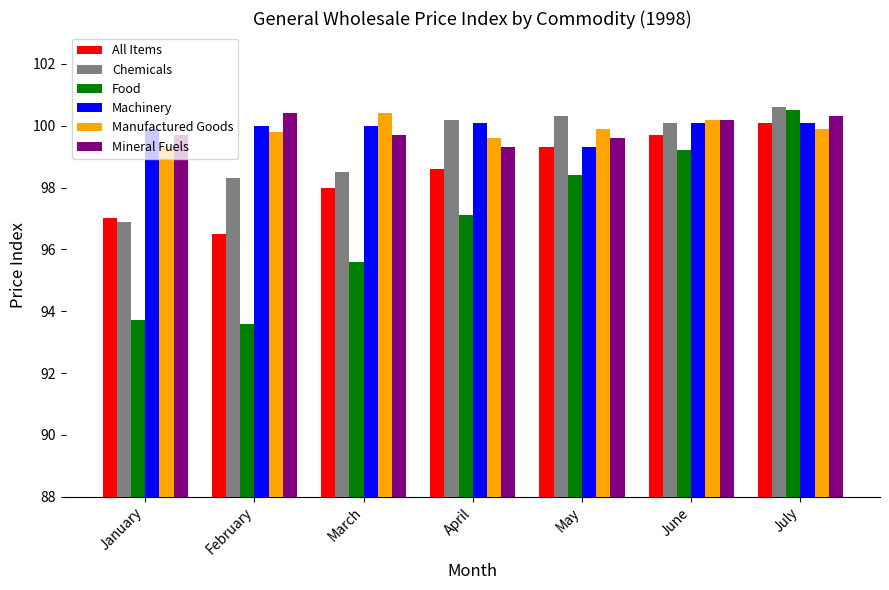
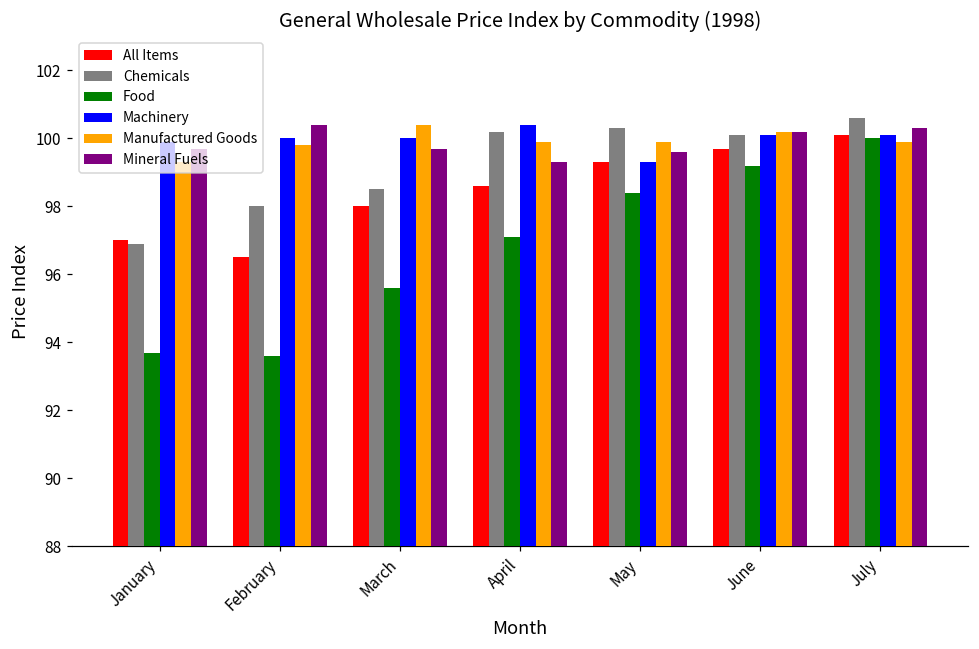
  {
    "All Items": {
      "January": 97.0,
      "February": 96.5,
      "March": 98.0,
      "April": 98.6,
      "May": 99.3,
      "June": 99.7,
      "July": 100.1
    },
    "Chemicals": {
      "January": 96.9,
-     "February": 98.3,
+     "February": 98.0,
      "March": 98.5,
      "April": 100.2,
      "May": 100.3,
      "June": 100.1,
      "July": 100.6
    },
    "Food": {
      "January": 93.7,
      "February": 93.6,
      "March": 95.6,
      "April": 97.1,
      "May": 98.4,
      "June": 99.2,
-     "July": 100.5
+     "July": 100.0
    },
    "Machinery": {
      "February": 100.0,
      "March": 100.0,
-     "April": 100.1,
+     "April": 100.4,
      "May": 99.3,
      "June": 100.1,
      "July": 100.1
    },
    "Manufactured Goods": {
      "February": 99.8,
      "March": 100.4,
-     "April": 99.6,
+     "April": 99.9,
      "May": 99.9,
      "June": 100.2,
      "July": 99.9
    },
    "Mineral Fuels": {
      "February": 100.4,
      "March": 99.7,
      "April": 99.3,
      "May": 99.6,
      "June": 100.2,
      "July": 100.3
    }
  }
